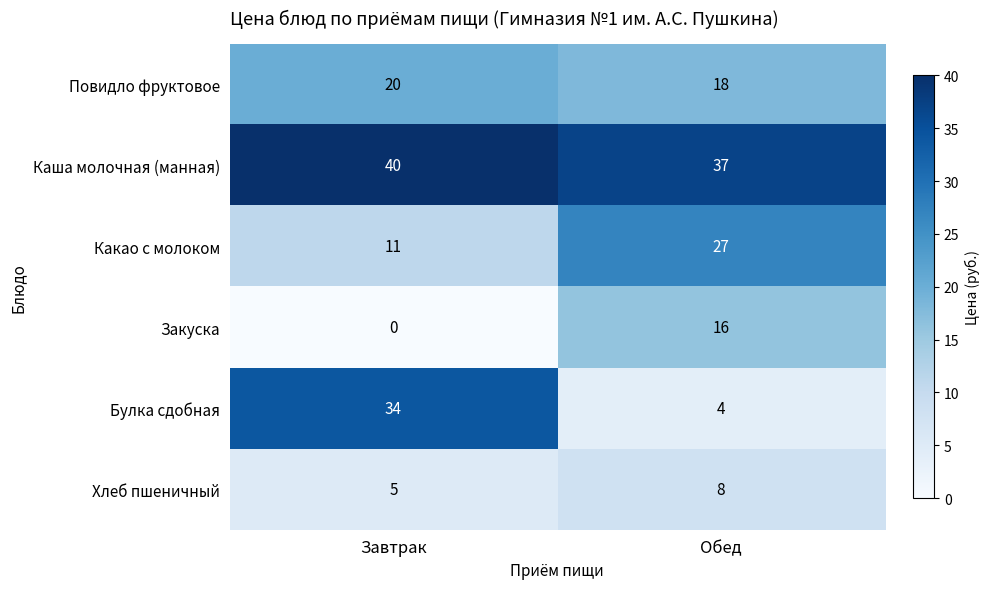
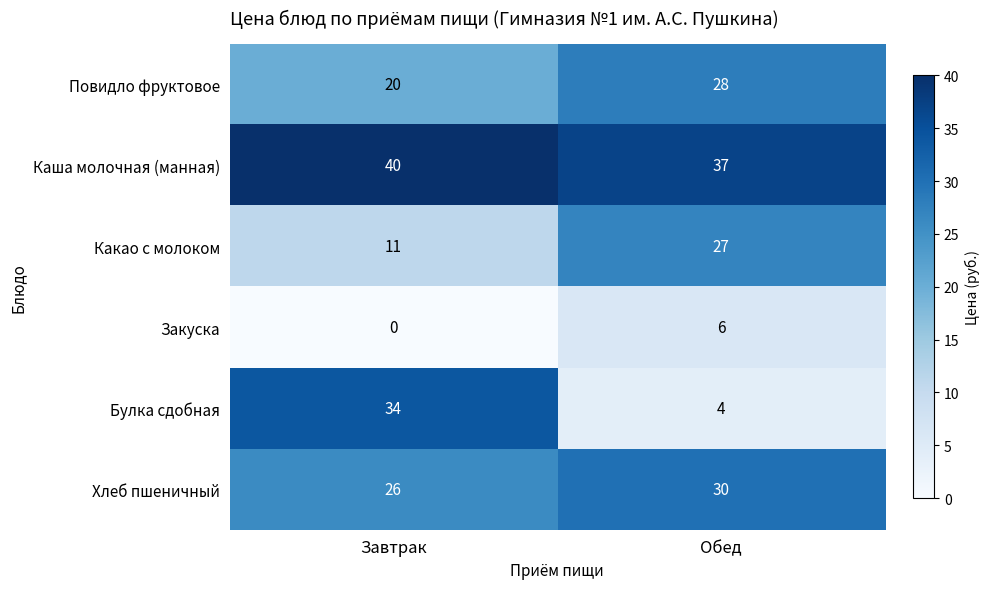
  {
    "Повидло фруктовое": {
      "Завтрак": 20,
-     "Обед": 18
+     "Обед": 28
    },
    "Каша молочная (манная)": {
      "Завтрак": 40,
      "Обед": 37
    },
    "Какао с молоком": {
      "Завтрак": 11,
      "Обед": 27
    },
    "Закуска": {
      "Завтрак": 0,
-     "Обед": 16
+     "Обед": 6
    },
    "Булка сдобная": {
      "Завтрак": 34,
      "Обед": 4
    },
    "Хлеб пшеничный": {
-     "Завтрак": 5,
-     "Обед": 8
+     "Завтрак": 26,
+     "Обед": 30
    }
  }
